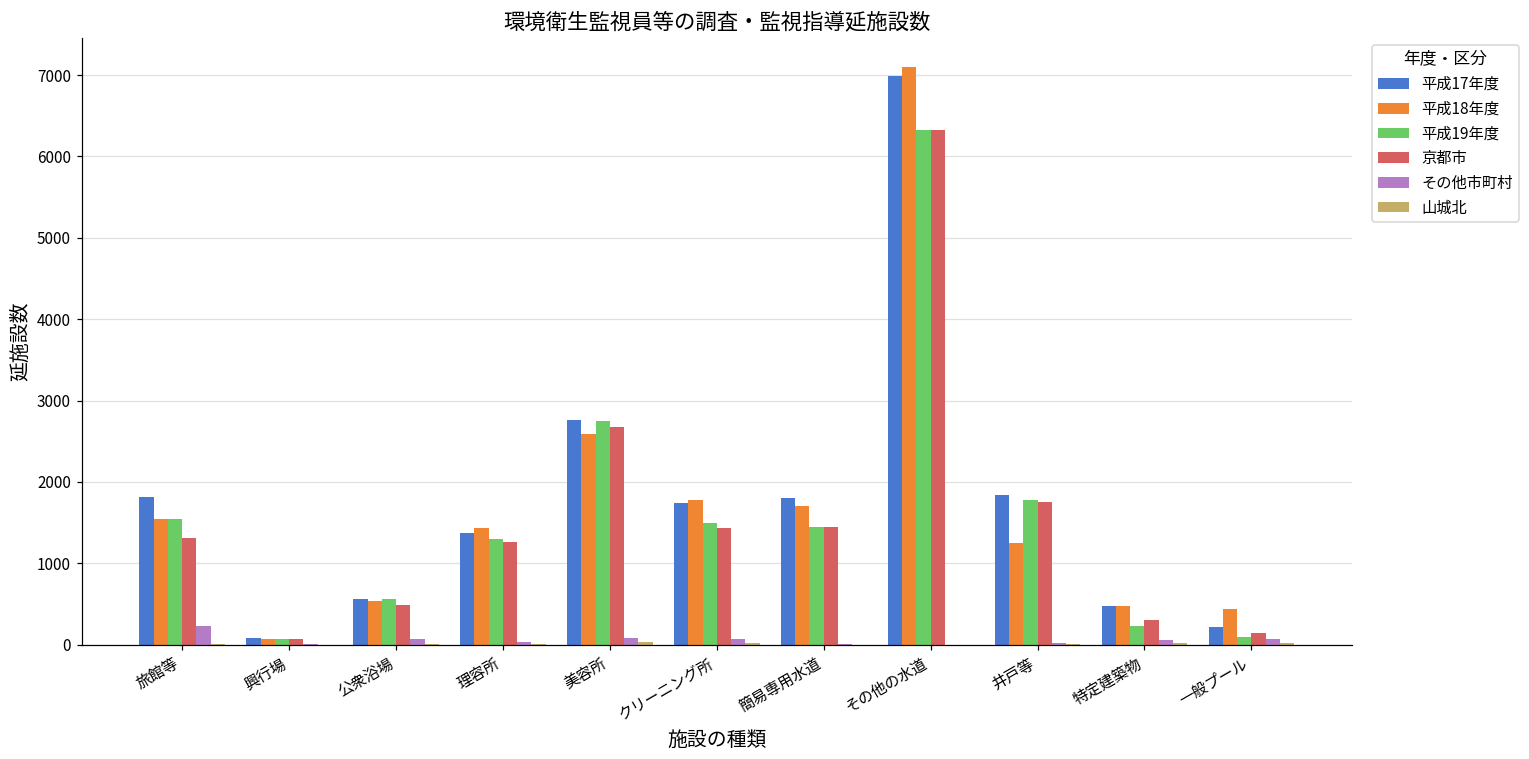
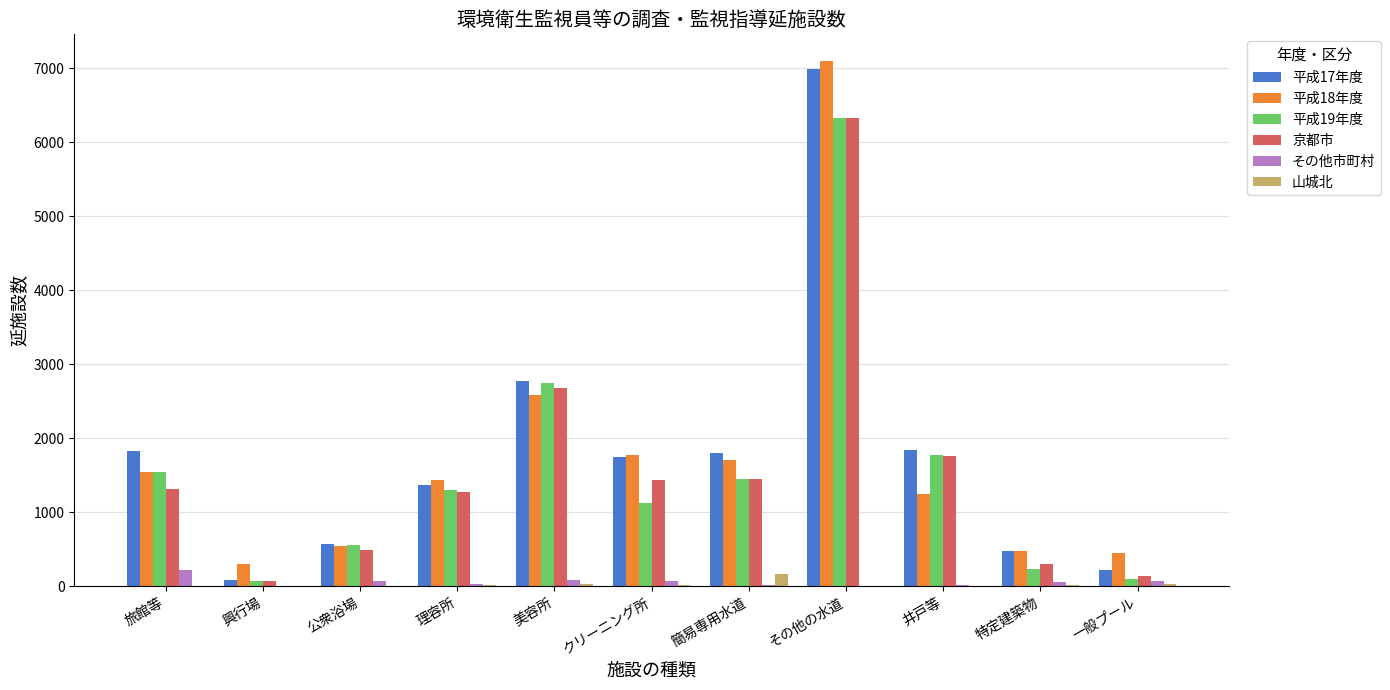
  {
    "平成17年度": {
      "旅館等": 1800,
      "興行場": 100,
      "公衆浴場": 600,
      "理容所": 1400,
      "美容所": 2800,
      "クリーニング所": 1700,
      "簡易専用水道": 1800,
      "その他の水道": 7000,
      "井戸等": 1800,
      "特定建築物": 500,
      "一般プール": 200
    },
    "平成18年度": {
      "旅館等": 1500,
-     "興行場": 100,
+     "興行場": 300,
      "公衆浴場": 500,
      "理容所": 1400,
      "美容所": 2600,
      "クリーニング所": 1800,
      "簡易専用水道": 1700,
      "その他の水道": 7100,
      "井戸等": 1300,
      "特定建築物": 500,
      "一般プール": 400
    },
    "平成19年度": {
      "旅館等": 1500,
      "興行場": 100,
      "公衆浴場": 600,
      "理容所": 1300,
      "美容所": 2700,
-     "クリーニング所": 1500,
+     "クリーニング所": 1100,
      "簡易専用水道": 1500,
      "その他の水道": 6300,
      "井戸等": 1800,
      "特定建築物": 200,
      "一般プール": 100
    },
    "京都市": {
      "旅館等": 1300,
      "興行場": 100,
      "公衆浴場": 500,
      "理容所": 1300,
      "美容所": 2700,
      "クリーニング所": 1400,
      "簡易専用水道": 1400,
      "その他の水道": 6300,
      "井戸等": 1800,
      "特定建築物": 300,
      "一般プール": 100
    },
    "その他市町村": {
      "旅館等": 200,
      "公衆浴場": 100,
      "美容所": 100,
      "クリーニング所": 100,
      "その他の水道": 0,
      "特定建築物": 100,
      "一般プール": 100
    },
    "山城北": {
      "興行場": 0,
-     "簡易専用水道": 0,
+     "簡易専用水道": 200,
      "その他の水道": 0
    }
  }
